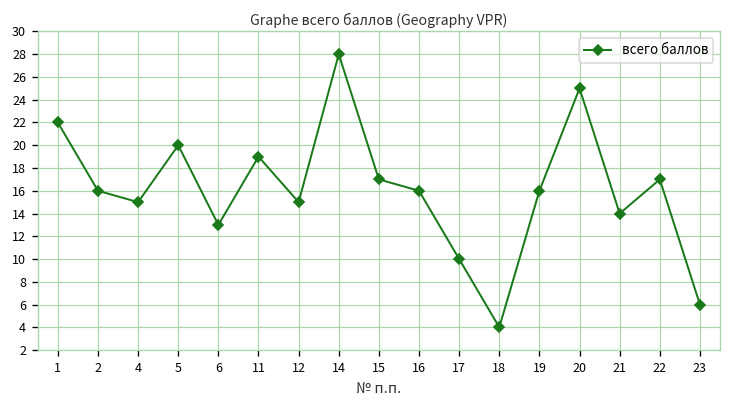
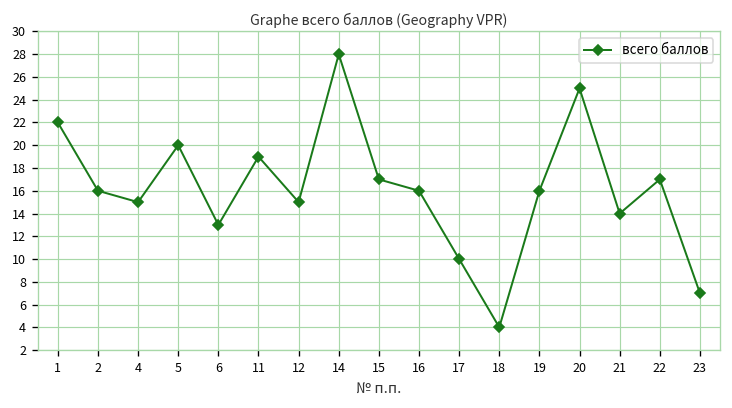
  {
    "1": 22,
    "2": 16,
    "4": 15,
    "5": 20,
    "6": 13,
    "11": 19,
    "12": 15,
    "14": 28,
    "15": 17,
    "16": 16,
    "17": 10,
    "18": 4,
    "19": 16,
    "20": 25,
    "21": 14,
    "22": 17,
-   "23": 6
+   "23": 7
  }
